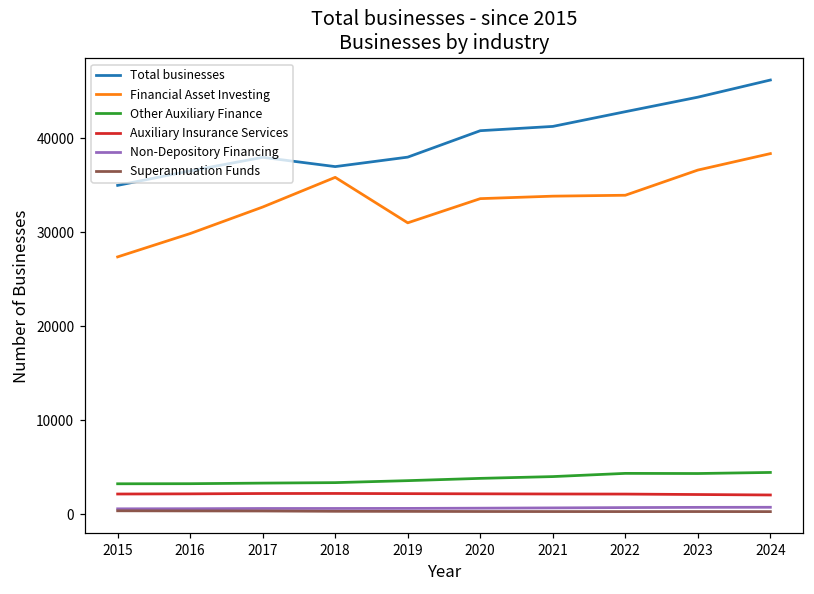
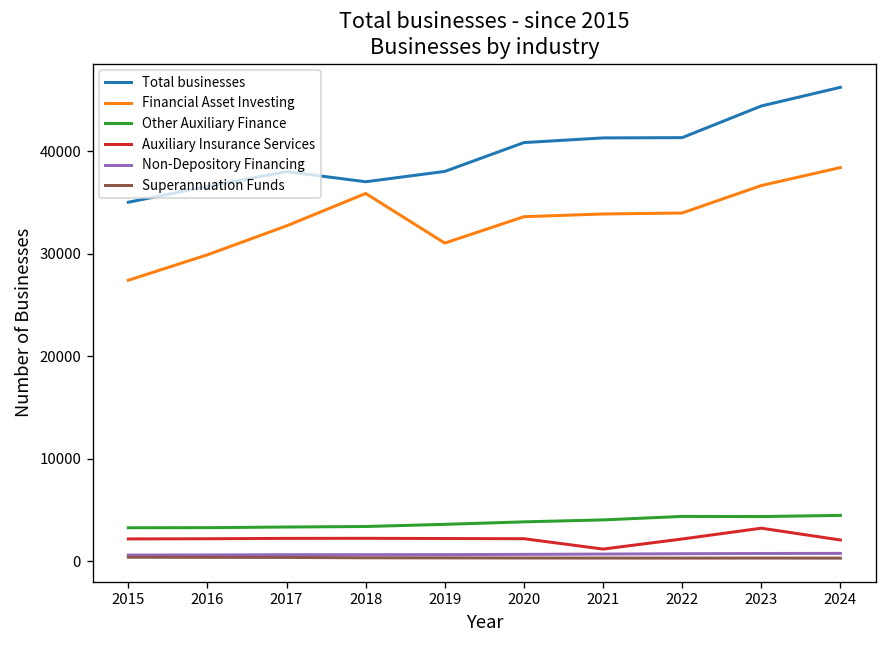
  {
    "Total businesses": {
      "2015": 35000,
      "2018": 37000,
      "2019": 38000,
      "2020": 41000,
      "2021": 41000,
-     "2022": 43000,
+     "2022": 41000,
      "2023": 44000,
      "2024": 46000
    },
    "Financial Asset Investing": {
      "2015": 27000,
      "2016": 30000,
      "2017": 33000,
      "2018": 36000,
      "2019": 31000,
      "2020": 34000,
      "2021": 34000,
      "2022": 34000,
      "2023": 37000,
      "2024": 38000
    },
    "Other Auxiliary Finance": {
      "2015": 3000,
      "2016": 3000,
      "2017": 3000,
      "2018": 3000,
      "2019": 4000,
      "2020": 4000,
      "2021": 4000,
      "2022": 4000,
      "2023": 4000,
      "2024": 4000
    },
    "Auxiliary Insurance Services": {
      "2015": 2000,
      "2016": 2000,
      "2017": 2000,
      "2018": 2000,
      "2019": 2000,
      "2020": 2000,
-     "2021": 2000,
+     "2021": 1000,
      "2022": 2000,
-     "2023": 2000,
+     "2023": 3000,
      "2024": 2000
    },
    "Non-Depository Financing": {
      "2018": 1000,
      "2019": 1000,
      "2020": 1000,
      "2021": 1000,
      "2022": 1000,
      "2023": 1000,
      "2024": 1000
    },
    "Superannuation Funds": {
      "2018": 0,
      "2019": 0,
      "2020": 0,
      "2021": 0,
      "2022": 0,
      "2023": 0,
      "2024": 0
    }
  }
